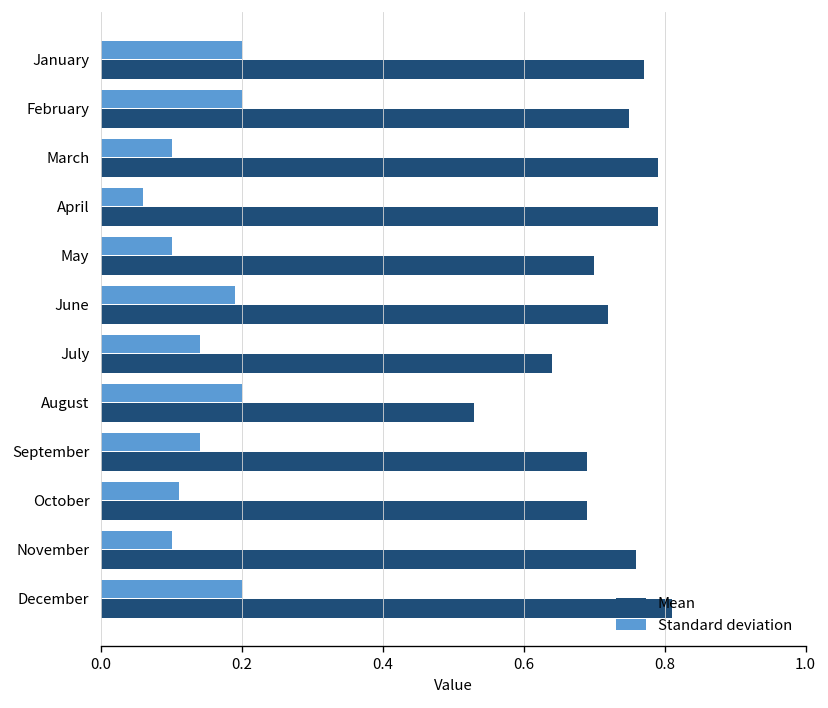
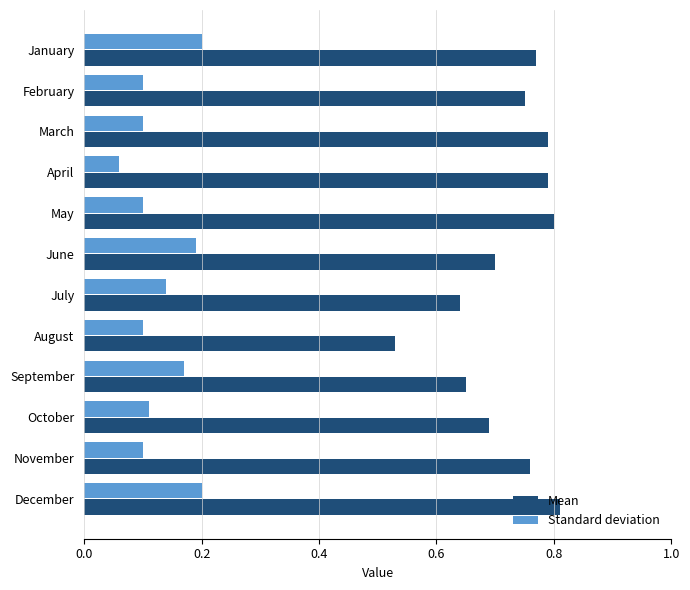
  {
    "Mean": {
      "January": 0.77,
      "February": 0.75,
      "March": 0.79,
      "April": 0.79,
-     "May": 0.7,
-     "June": 0.72,
+     "May": 0.8,
+     "June": 0.70,
      "July": 0.64,
      "August": 0.53,
-     "September": 0.69,
+     "September": 0.65,
      "October": 0.69,
      "November": 0.76,
      "December": 0.81
    },
    "Standard deviation": {
      "January": 0.20,
-     "February": 0.2,
+     "February": 0.1,
      "March": 0.10,
      "April": 0.06,
      "May": 0.10,
      "June": 0.19,
      "July": 0.14,
-     "August": 0.2,
-     "September": 0.14,
+     "August": 0.1,
+     "September": 0.17,
      "October": 0.11,
      "November": 0.10,
      "December": 0.20
    }
  }
